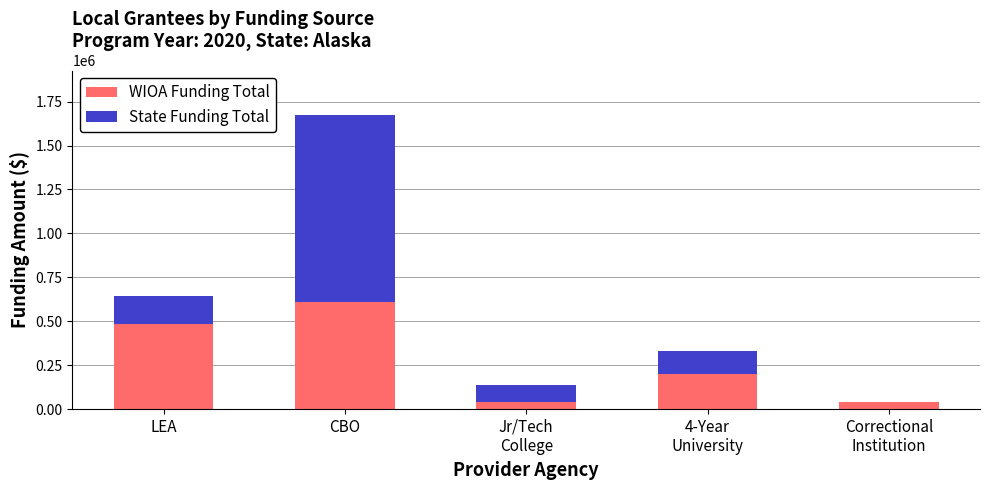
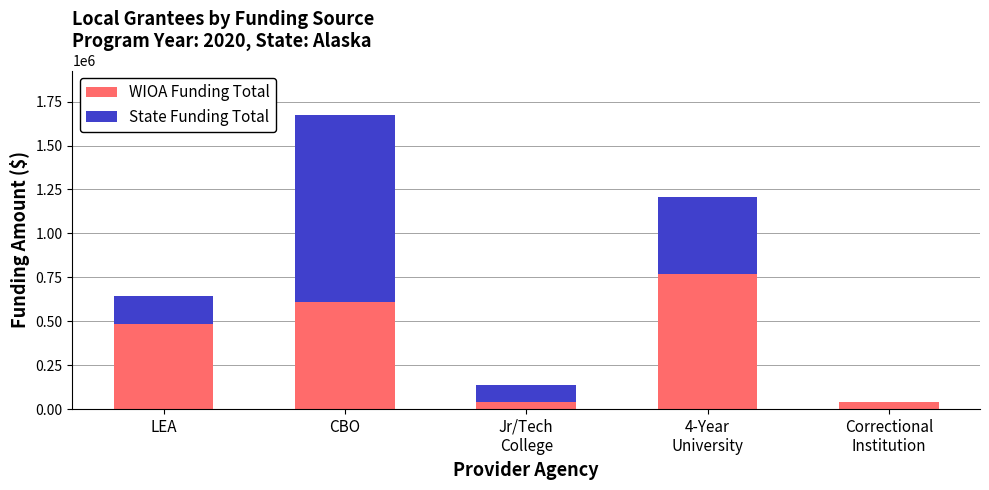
  {
    "WIOA Funding Total": {
      "LEA": 480000,
      "CBO": 610000,
      "Jr/Tech College": 40000,
-     "4-Year University": 200000,
+     "4-Year University": 770000,
      "Correctional Institution": 40000
    },
    "State Funding Total": {
      "LEA": 160000,
      "CBO": 1070000,
      "Jr/Tech College": 90000,
-     "4-Year University": 130000,
+     "4-Year University": 440000,
      "Correctional Institution": 0
    }
  }
